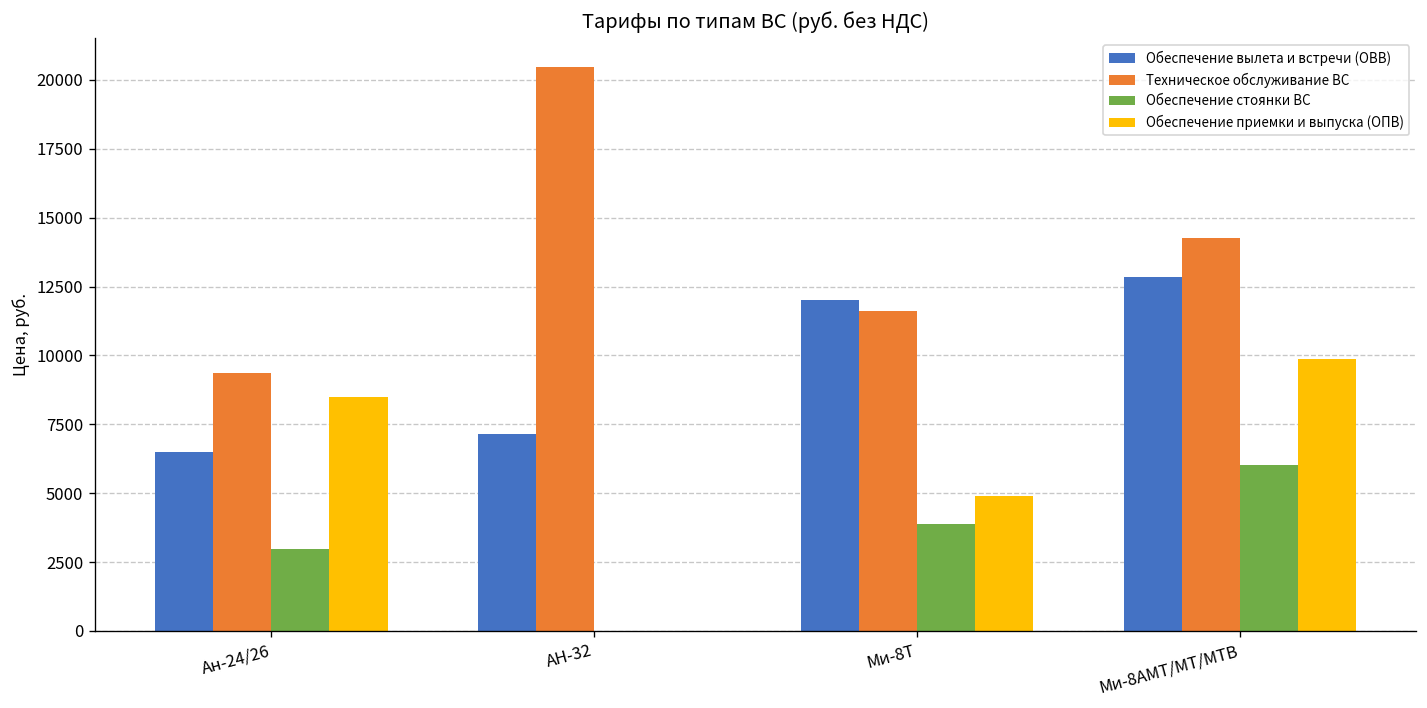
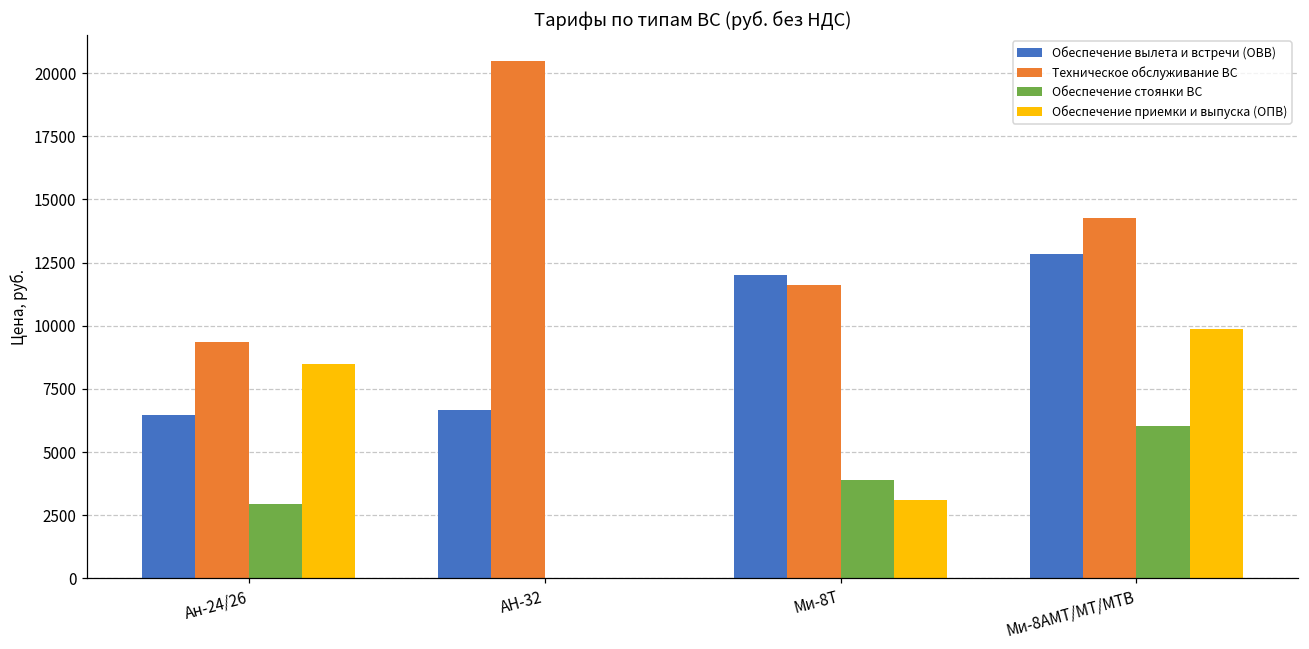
  {
    "Обеспечение вылета и встречи (ОВВ)": {
      "Ан-24/26": 6500,
-     "АН-32": 7200,
+     "АН-32": 6700,
      "Ми-8Т": 12000,
      "Ми-8АМТ/МТ/МТВ": 12900
    },
    "Техническое обслуживание ВС": {
      "Ан-24/26": 9400,
      "АН-32": 20500,
      "Ми-8Т": 11600,
      "Ми-8АМТ/МТ/МТВ": 14300
    },
    "Обеспечение стоянки ВС": {
      "Ан-24/26": 3000,
      "АН-32": 0,
      "Ми-8Т": 3900,
      "Ми-8АМТ/МТ/МТВ": 6000
    },
    "Обеспечение приемки и выпуска (ОПВ)": {
      "Ан-24/26": 8500,
      "АН-32": 0,
-     "Ми-8Т": 4900,
+     "Ми-8Т": 3100,
      "Ми-8АМТ/МТ/МТВ": 9900
    }
  }
